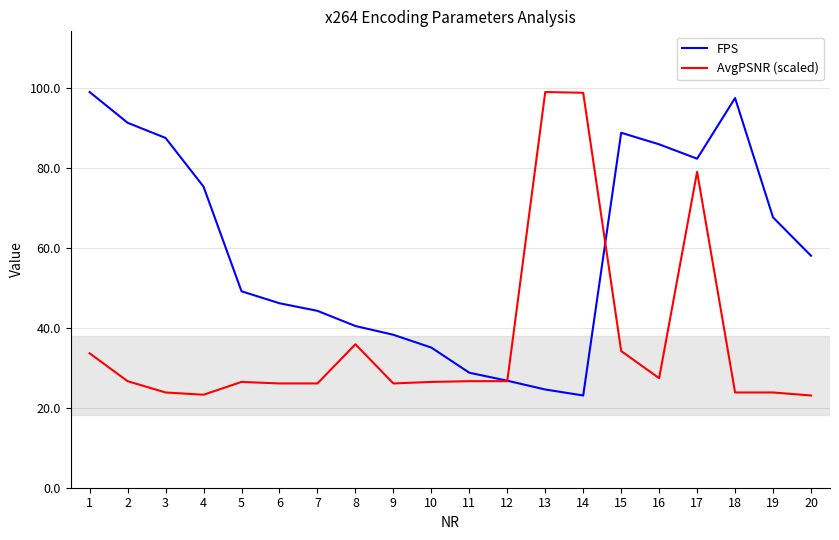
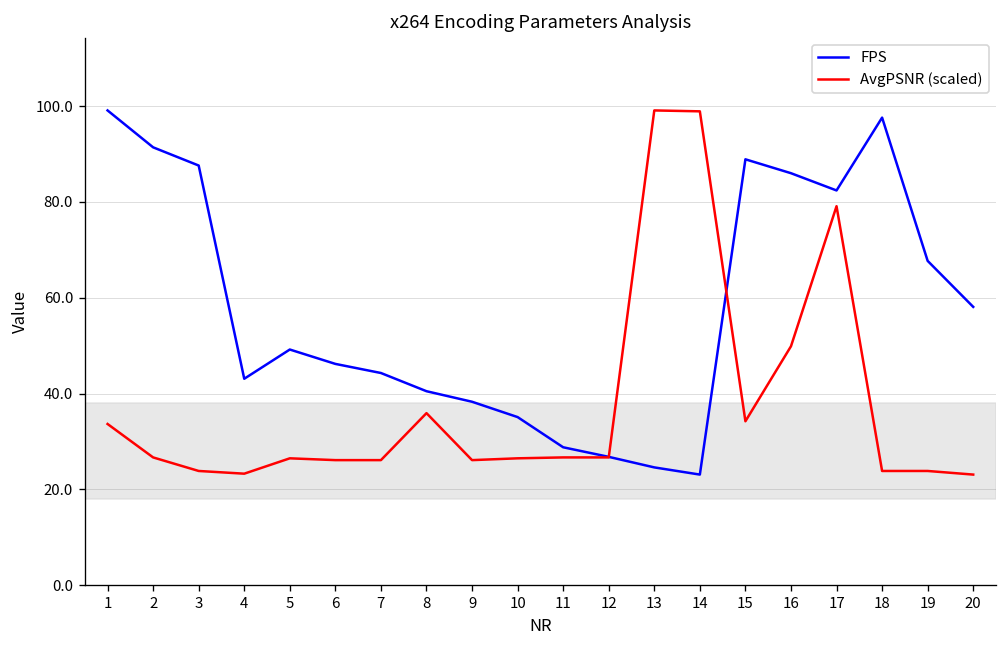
  {
    "FPS": {
      "1": 99,
      "2": 91,
      "3": 88,
-     "4": 75,
+     "4": 43,
      "5": 49,
      "6": 46,
      "7": 44,
      "8": 41,
      "9": 38,
      "10": 35,
      "11": 29,
      "13": 25,
      "14": 23,
      "15": 89,
      "16": 86,
      "17": 82,
      "18": 98,
      "19": 68,
      "20": 58
    },
    "AvgPSNR (scaled)": {
      "1": 34,
      "2": 27,
      "3": 24,
      "4": 23,
      "5": 26,
      "6": 26,
      "7": 26,
      "8": 36,
      "9": 26,
      "10": 26,
      "11": 27,
      "13": 99,
      "14": 99,
      "15": 34,
-     "16": 27,
+     "16": 50,
      "17": 79,
      "18": 24,
      "19": 24,
      "20": 23
    }
  }
